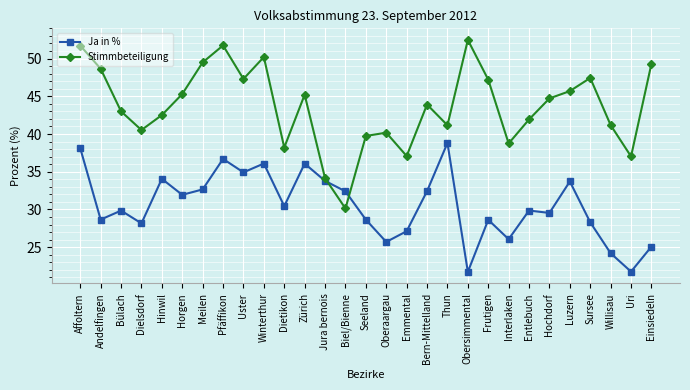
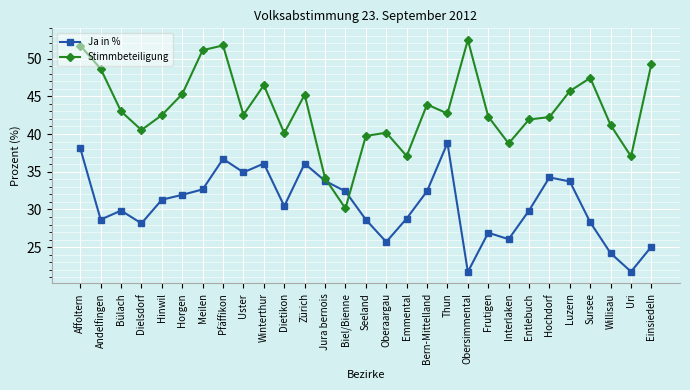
  {
    "Ja in %": {
      "Affoltern": 38,
      "Andelfingen": 29,
      "Bülach": 30,
      "Dielsdorf": 28,
-     "Hinwil": 34,
+     "Hinwil": 31,
      "Horgen": 32,
      "Meilen": 33,
      "Pfäffikon": 37,
      "Uster": 35,
      "Winterthur": 36,
      "Dietikon": 30,
      "Zürich": 36,
      "Jura bernois": 34,
      "Biel/Bienne": 32,
      "Seeland": 29,
      "Oberaargau": 26,
-     "Emmental": 27,
+     "Emmental": 29,
      "Bern-Mittelland": 32,
      "Thun": 39,
      "Obersimmental": 22,
-     "Frutigen": 29,
+     "Frutigen": 27,
      "Interlaken": 26,
      "Entlebuch": 30,
-     "Hochdorf": 30,
+     "Hochdorf": 34,
      "Luzern": 34,
      "Sursee": 28,
      "Willisau": 24,
      "Uri": 22,
      "Einsiedeln": 25
    },
    "Stimmbeteiligung": {
      "Andelfingen": 49,
      "Bülach": 43,
      "Dielsdorf": 41,
      "Hinwil": 43,
      "Horgen": 45,
-     "Meilen": 49,
+     "Meilen": 51,
      "Pfäffikon": 52,
-     "Uster": 47,
-     "Winterthur": 50,
-     "Dietikon": 38,
+     "Uster": 43,
+     "Winterthur": 46,
+     "Dietikon": 40,
      "Zürich": 45,
      "Jura bernois": 34,
      "Biel/Bienne": 30,
      "Seeland": 40,
      "Oberaargau": 40,
      "Emmental": 37,
      "Bern-Mittelland": 44,
-     "Thun": 41,
+     "Thun": 43,
      "Obersimmental": 52,
-     "Frutigen": 47,
+     "Frutigen": 42,
      "Interlaken": 39,
      "Entlebuch": 42,
-     "Hochdorf": 45,
+     "Hochdorf": 42,
      "Luzern": 46,
      "Sursee": 47,
      "Willisau": 41,
      "Uri": 37,
      "Einsiedeln": 49
    }
  }
